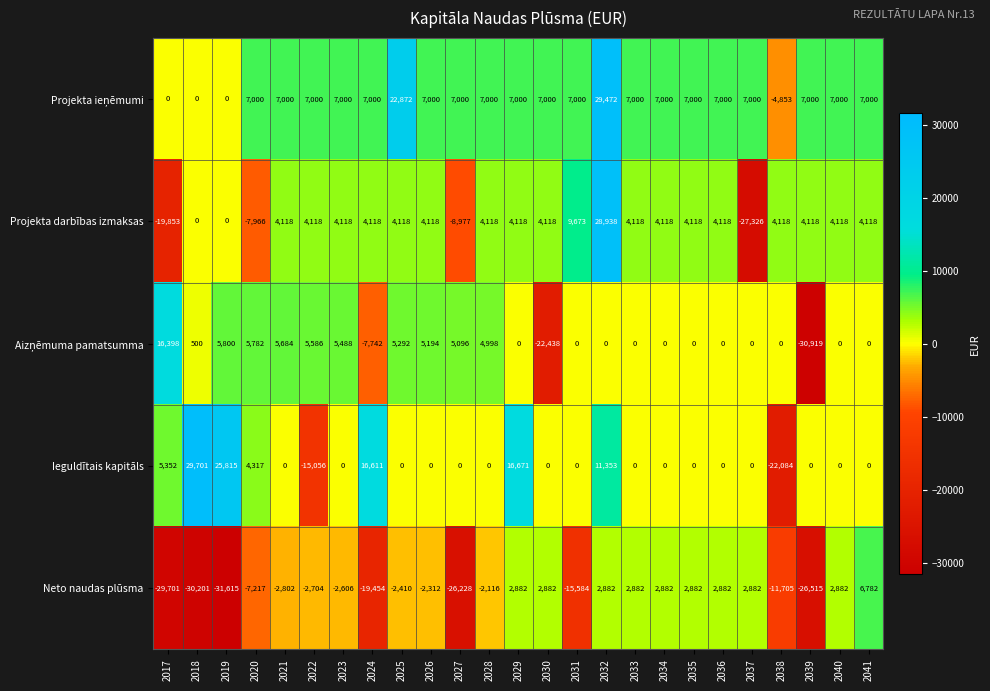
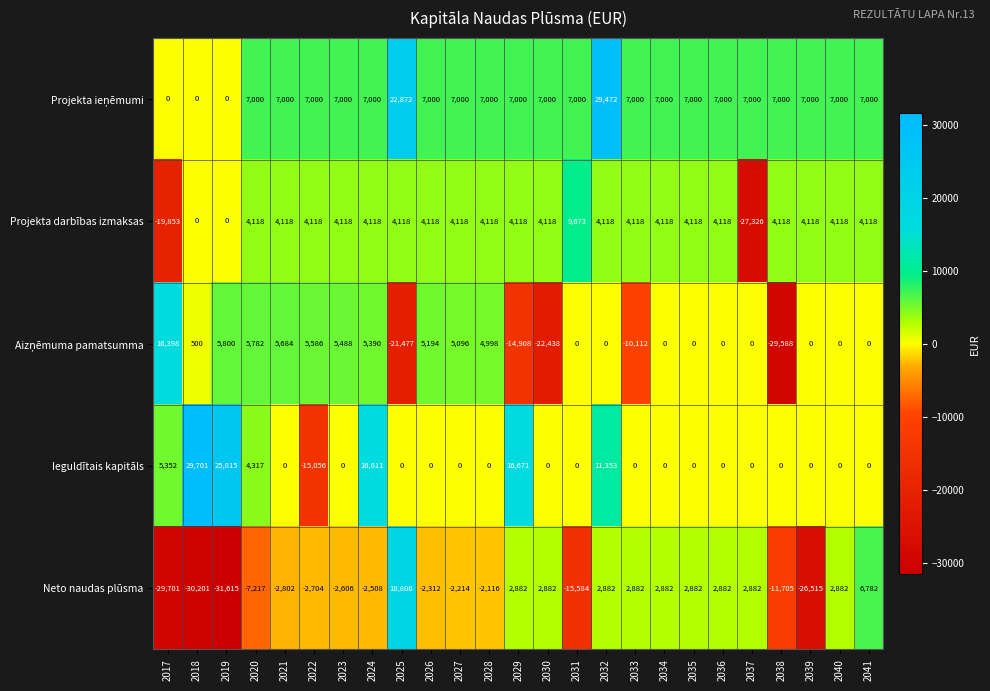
  {
    "Projekta ieņēmumi": {
      "2017": "0",
      "2018": "0",
      "2019": "0",
      "2020": "7,000",
      "2021": "7,000",
      "2022": "7,000",
      "2023": "7,000",
      "2024": "7,000",
      "2025": "22,872",
      "2026": "7,000",
      "2027": "7,000",
      "2028": "7,000",
      "2029": "7,000",
      "2030": "7,000",
      "2031": "7,000",
      "2032": "29,472",
      "2033": "7,000",
      "2034": "7,000",
      "2035": "7,000",
      "2036": "7,000",
      "2037": "7,000",
-     "2038": "-4,853",
+     "2038": "7,000",
      "2039": "7,000",
      "2040": "7,000",
      "2041": "7,000"
    },
    "Projekta darbības izmaksas": {
      "2017": "-19,853",
      "2018": "0",
      "2019": "0",
-     "2020": "-7,966",
+     "2020": "4,118",
      "2021": "4,118",
      "2022": "4,118",
      "2023": "4,118",
      "2024": "4,118",
      "2025": "4,118",
      "2026": "4,118",
-     "2027": "-8,977",
+     "2027": "4,118",
      "2028": "4,118",
      "2029": "4,118",
      "2030": "4,118",
      "2031": "9,673",
-     "2032": "28,938",
+     "2032": "4,118",
      "2033": "4,118",
      "2034": "4,118",
      "2035": "4,118",
      "2036": "4,118",
      "2037": "-27,326",
      "2038": "4,118",
      "2039": "4,118",
      "2040": "4,118",
      "2041": "4,118"
    },
    "Aizņēmuma pamatsumma": {
      "2017": "16,398",
      "2018": "500",
      "2019": "5,800",
      "2020": "5,782",
      "2021": "5,684",
      "2022": "5,586",
      "2023": "5,488",
-     "2024": "-7,742",
-     "2025": "5,292",
+     "2024": "5,390",
+     "2025": "-21,477",
      "2026": "5,194",
      "2027": "5,096",
      "2028": "4,998",
-     "2029": "0",
+     "2029": "-14,908",
      "2030": "-22,438",
      "2031": "0",
      "2032": "0",
-     "2033": "0",
+     "2033": "-10,112",
      "2034": "0",
      "2035": "0",
      "2036": "0",
      "2037": "0",
-     "2038": "0",
-     "2039": "-30,919",
+     "2038": "-29,588",
+     "2039": "0",
      "2040": "0",
      "2041": "0"
    },
    "Ieguldītais kapitāls": {
      "2017": "5,352",
      "2018": "29,701",
      "2019": "25,815",
      "2020": "4,317",
      "2021": "0",
      "2022": "-15,056",
      "2023": "0",
      "2024": "16,611",
      "2025": "0",
      "2026": "0",
      "2027": "0",
      "2028": "0",
      "2029": "16,671",
      "2030": "0",
      "2031": "0",
      "2032": "11,353",
      "2033": "0",
      "2034": "0",
      "2035": "0",
      "2036": "0",
      "2037": "0",
-     "2038": "-22,084",
+     "2038": "0",
      "2039": "0",
      "2040": "0",
      "2041": "0"
    },
    "Neto naudas plūsma": {
      "2017": "-29,701",
      "2018": "-30,201",
      "2019": "-31,615",
      "2020": "-7,217",
      "2021": "-2,802",
      "2022": "-2,704",
      "2023": "-2,606",
-     "2024": "-19,454",
-     "2025": "-2,410",
+     "2024": "-2,508",
+     "2025": "18,806",
      "2026": "-2,312",
-     "2027": "-26,228",
+     "2027": "-2,214",
      "2028": "-2,116",
      "2029": "2,882",
      "2030": "2,882",
      "2031": "-15,584",
      "2032": "2,882",
      "2033": "2,882",
      "2034": "2,882",
      "2035": "2,882",
      "2036": "2,882",
      "2037": "2,882",
      "2038": "-11,705",
      "2039": "-26,515",
      "2040": "2,882",
      "2041": "6,782"
    }
  }
